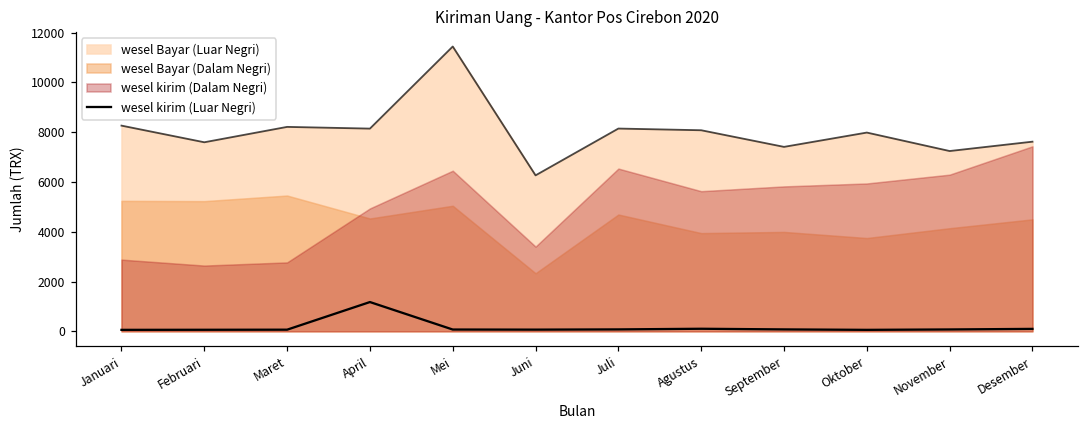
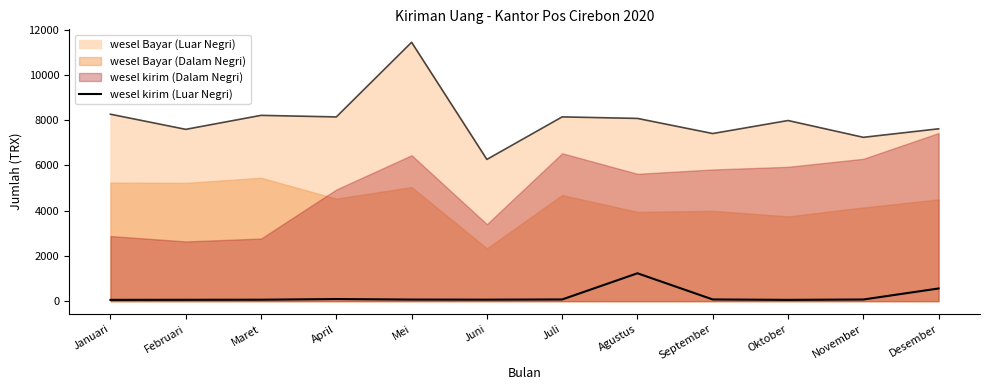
  {
    "wesel kirim (Luar Negri)": {
      "Januari": 100,
      "Februari": 100,
      "Maret": 100,
-     "April": 1200,
+     "April": 100,
      "Mei": 100,
      "Juni": 100,
      "Juli": 100,
-     "Agustus": 100,
+     "Agustus": 1200,
      "September": 100,
      "Oktober": 100,
      "November": 100,
-     "Desember": 100
+     "Desember": 600
    }
  }
